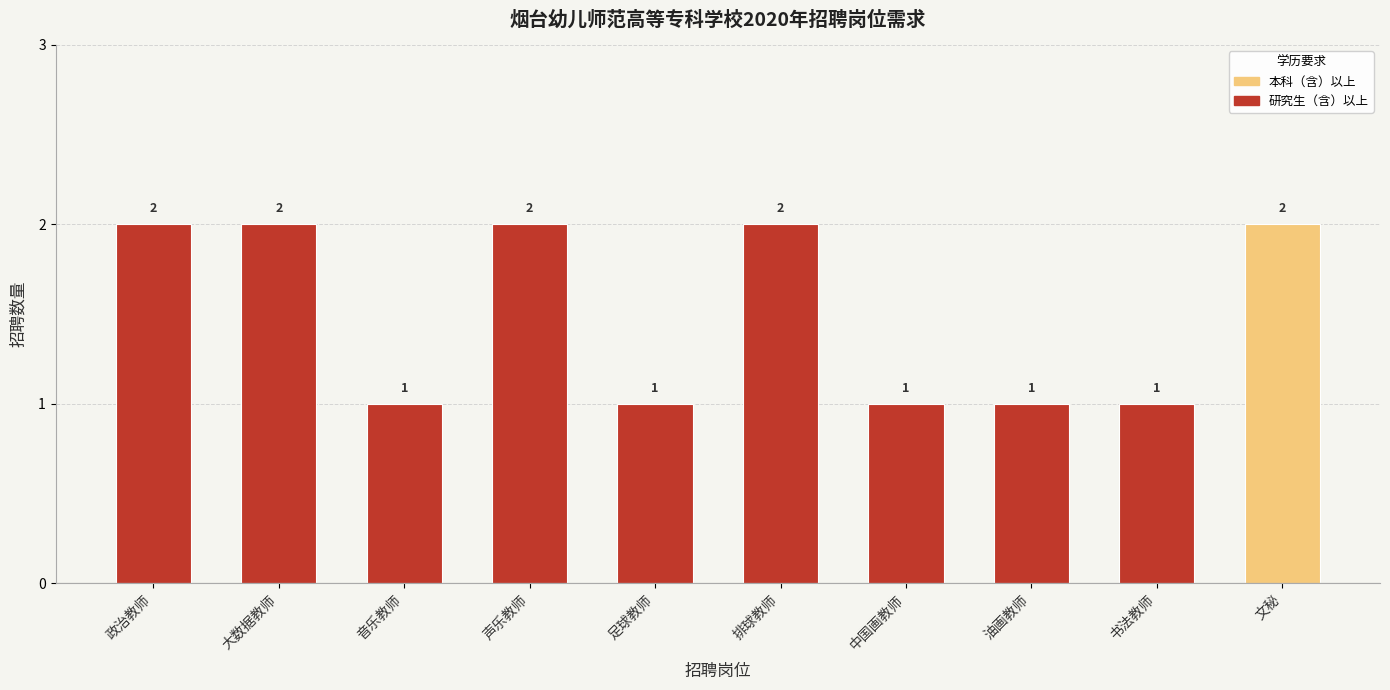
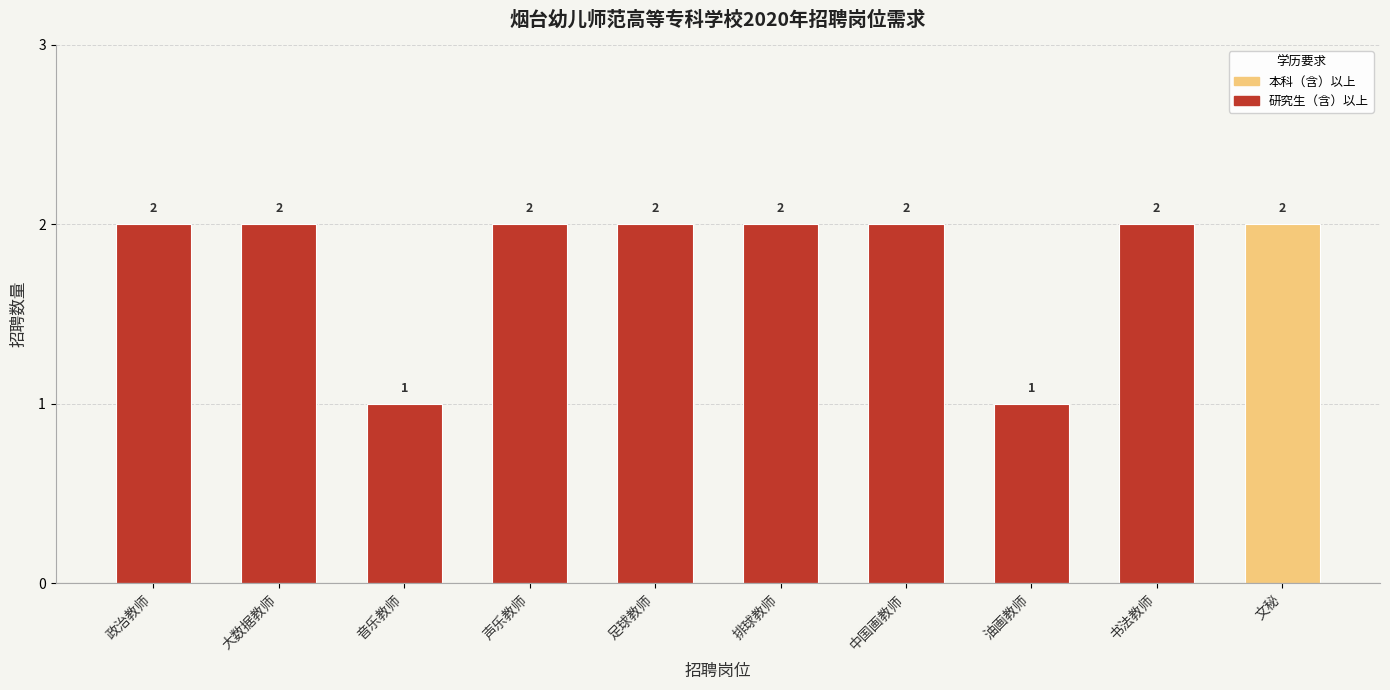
  {
    "政治教师": 2,
    "大数据教师": 2,
    "音乐教师": 1,
    "声乐教师": 2,
-   "足球教师": 1,
+   "足球教师": 2,
    "排球教师": 2,
-   "中国画教师": 1,
+   "中国画教师": 2,
    "油画教师": 1,
-   "书法教师": 1,
+   "书法教师": 2,
    "文秘": 2
  }
